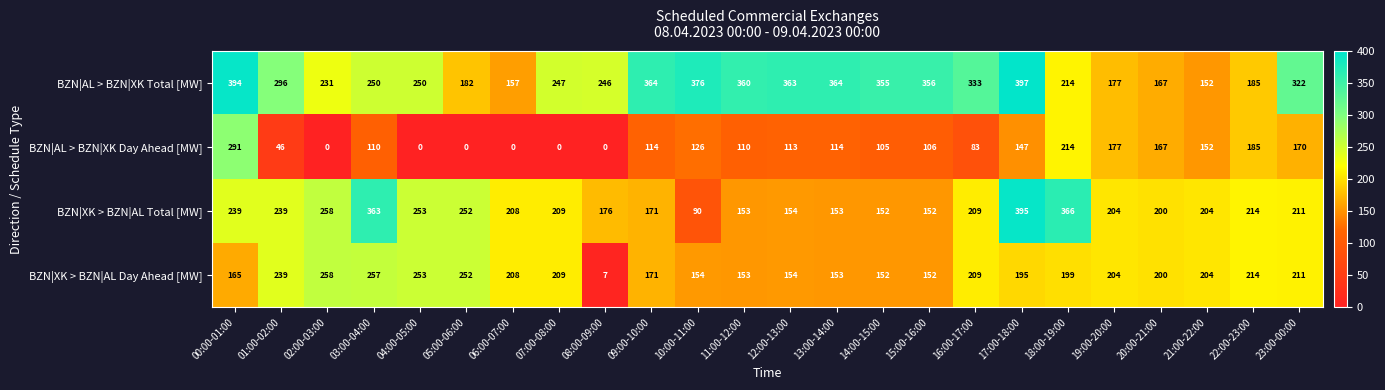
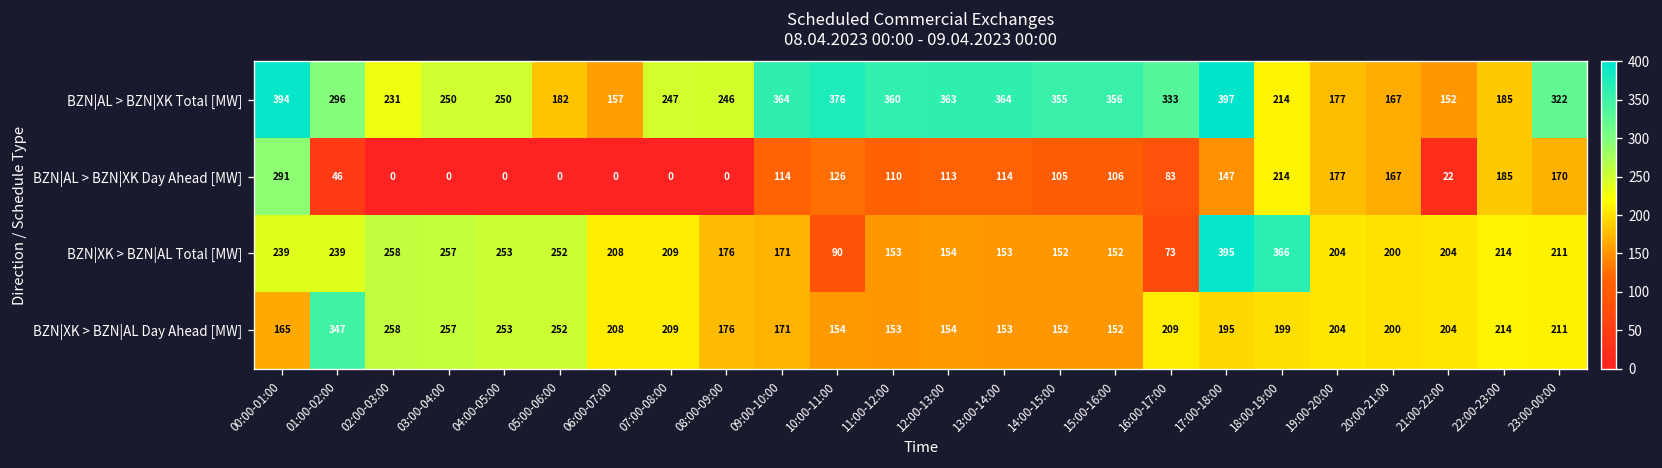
  {
    "BZN|AL > BZN|XK Total [MW]": {
      "00:00-01:00": 394,
      "01:00-02:00": 296,
      "02:00-03:00": 231,
      "03:00-04:00": 250,
      "04:00-05:00": 250,
      "05:00-06:00": 182,
      "06:00-07:00": 157,
      "07:00-08:00": 247,
      "08:00-09:00": 246,
      "09:00-10:00": 364,
      "10:00-11:00": 376,
      "11:00-12:00": 360,
      "12:00-13:00": 363,
      "13:00-14:00": 364,
      "14:00-15:00": 355,
      "15:00-16:00": 356,
      "16:00-17:00": 333,
      "17:00-18:00": 397,
      "18:00-19:00": 214,
      "19:00-20:00": 177,
      "20:00-21:00": 167,
      "21:00-22:00": 152,
      "22:00-23:00": 185,
      "23:00-00:00": 322
    },
    "BZN|AL > BZN|XK Day Ahead [MW]": {
      "00:00-01:00": 291,
      "01:00-02:00": 46,
      "02:00-03:00": 0,
-     "03:00-04:00": 110,
+     "03:00-04:00": 0,
      "04:00-05:00": 0,
      "05:00-06:00": 0,
      "06:00-07:00": 0,
      "07:00-08:00": 0,
      "08:00-09:00": 0,
      "09:00-10:00": 114,
      "10:00-11:00": 126,
      "11:00-12:00": 110,
      "12:00-13:00": 113,
      "13:00-14:00": 114,
      "14:00-15:00": 105,
      "15:00-16:00": 106,
      "16:00-17:00": 83,
      "17:00-18:00": 147,
      "18:00-19:00": 214,
      "19:00-20:00": 177,
      "20:00-21:00": 167,
-     "21:00-22:00": 152,
+     "21:00-22:00": 22,
      "22:00-23:00": 185,
      "23:00-00:00": 170
    },
    "BZN|XK > BZN|AL Total [MW]": {
      "00:00-01:00": 239,
      "01:00-02:00": 239,
      "02:00-03:00": 258,
-     "03:00-04:00": 363,
+     "03:00-04:00": 257,
      "04:00-05:00": 253,
      "05:00-06:00": 252,
      "06:00-07:00": 208,
      "07:00-08:00": 209,
      "08:00-09:00": 176,
      "09:00-10:00": 171,
      "10:00-11:00": 90,
      "11:00-12:00": 153,
      "12:00-13:00": 154,
      "13:00-14:00": 153,
      "14:00-15:00": 152,
      "15:00-16:00": 152,
-     "16:00-17:00": 209,
+     "16:00-17:00": 73,
      "17:00-18:00": 395,
      "18:00-19:00": 366,
      "19:00-20:00": 204,
      "20:00-21:00": 200,
      "21:00-22:00": 204,
      "22:00-23:00": 214,
      "23:00-00:00": 211
    },
    "BZN|XK > BZN|AL Day Ahead [MW]": {
      "00:00-01:00": 165,
-     "01:00-02:00": 239,
+     "01:00-02:00": 347,
      "02:00-03:00": 258,
      "03:00-04:00": 257,
      "04:00-05:00": 253,
      "05:00-06:00": 252,
      "06:00-07:00": 208,
      "07:00-08:00": 209,
-     "08:00-09:00": 7,
+     "08:00-09:00": 176,
      "09:00-10:00": 171,
      "10:00-11:00": 154,
      "11:00-12:00": 153,
      "12:00-13:00": 154,
      "13:00-14:00": 153,
      "14:00-15:00": 152,
      "15:00-16:00": 152,
      "16:00-17:00": 209,
      "17:00-18:00": 195,
      "18:00-19:00": 199,
      "19:00-20:00": 204,
      "20:00-21:00": 200,
      "21:00-22:00": 204,
      "22:00-23:00": 214,
      "23:00-00:00": 211
    }
  }
